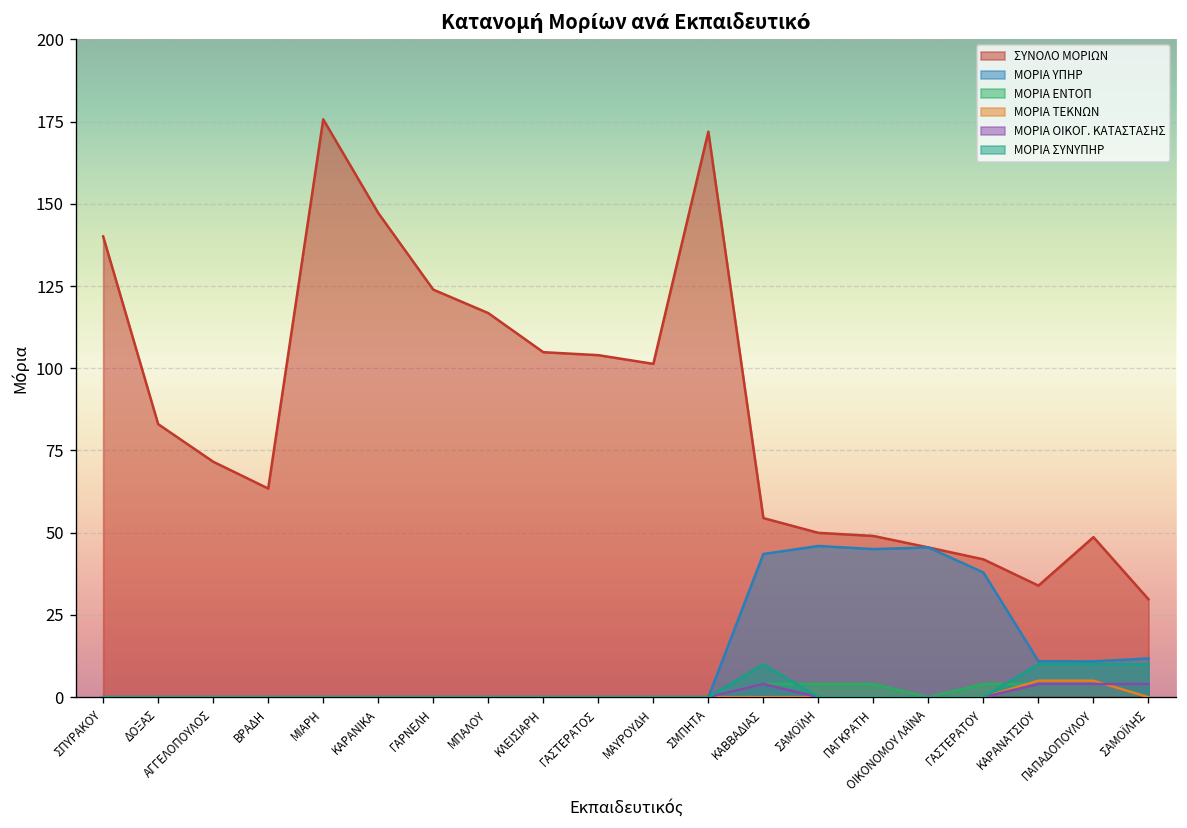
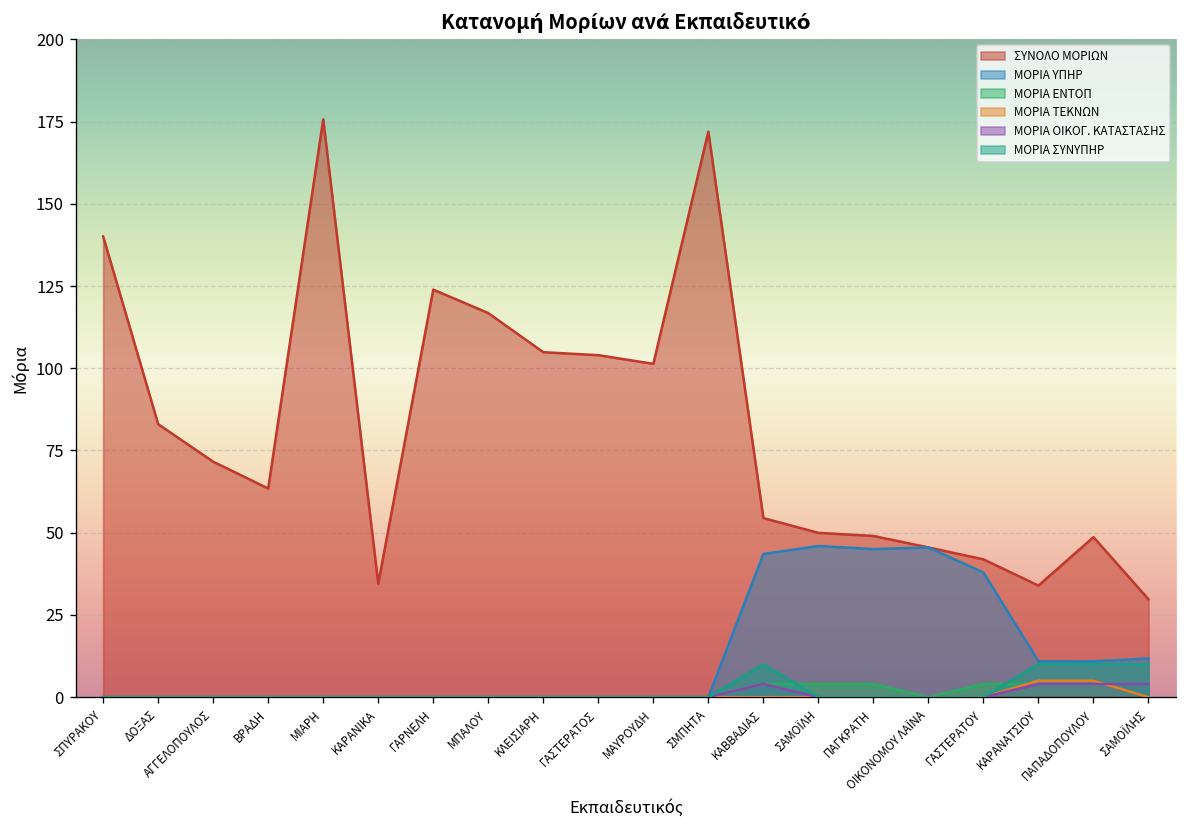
  {
    "ΣΥΝΟΛΟ ΜΟΡΙΩΝ": {
      "ΣΠΥΡΑΚΟΥ": 140,
      "ΔΟΞΑΣ": 83,
      "ΑΓΓΕΛΟΠΟΥΛΟΣ": 72,
      "ΒΡΑΔΗ": 63,
      "ΜΙΑΡΗ": 176,
-     "ΚΑΡΑΝΙΚΑ": 147,
+     "ΚΑΡΑΝΙΚΑ": 34,
      "ΓΑΡΝΕΛΗ": 124,
      "ΜΠΑΛΟΥ": 117,
      "ΚΛΕΙΣΙΑΡΗ": 105,
      "ΓΑΣΤΕΡΑΤΟΣ": 104,
      "ΜΑΥΡΟΥΔΗ": 101,
      "ΣΜΠΗΤΑ": 172,
      "ΚΑΒΒΑΔΙΑΣ": 54,
      "ΣΑΜΟΪΛΗ": 50,
      "ΠΑΓΚΡΑΤΗ": 49,
      "ΓΑΣΤΕΡΑΤΟΥ": 42,
      "ΚΑΡΑΝΑΤΣΙΟΥ": 34,
      "ΠΑΠΑΔΟΠΟΥΛΟΥ": 49,
      "ΣΑΜΟΪΛΗΣ": 30
    },
    "ΜΟΡΙΑ ΤΕΚΝΩΝ": {
      "ΚΑΒΒΑΔΙΑΣ": 0,
      "ΚΑΡΑΝΑΤΣΙΟΥ": 5,
      "ΠΑΠΑΔΟΠΟΥΛΟΥ": 5,
      "ΣΑΜΟΪΛΗΣ": 0
    }
  }
